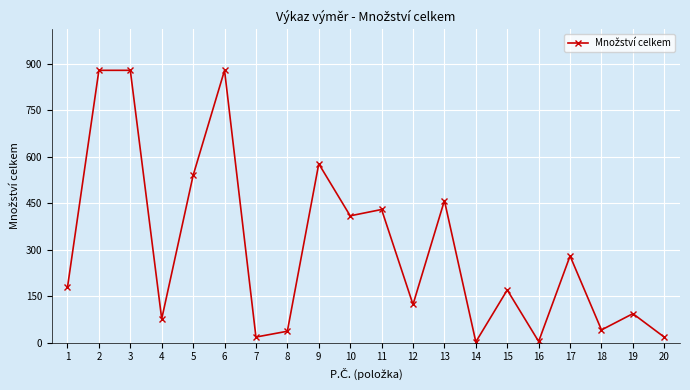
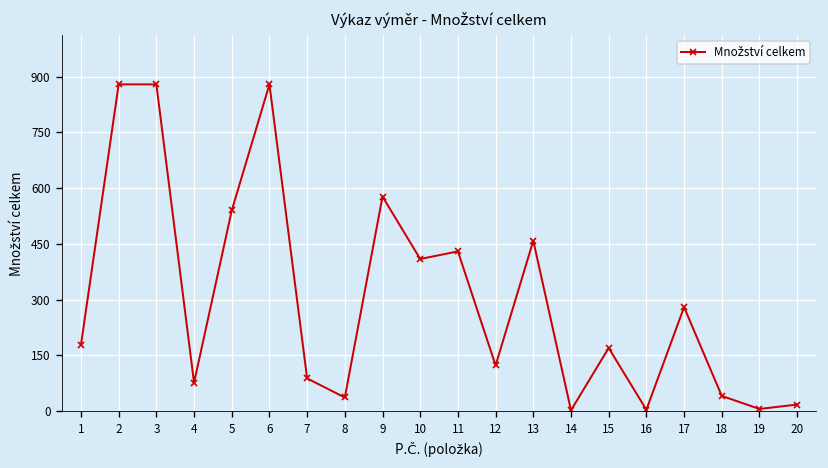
  {
    "1": 180,
    "2": 880,
    "3": 880,
    "4": 80,
    "5": 540,
    "6": 880,
-   "7": 20,
+   "7": 90,
    "8": 40,
    "9": 580,
    "10": 410,
    "11": 430,
    "12": 120,
    "13": 460,
    "14": 0,
    "15": 170,
    "16": 0,
    "17": 280,
    "18": 40,
-   "19": 90,
+   "19": 10,
    "20": 20
  }
